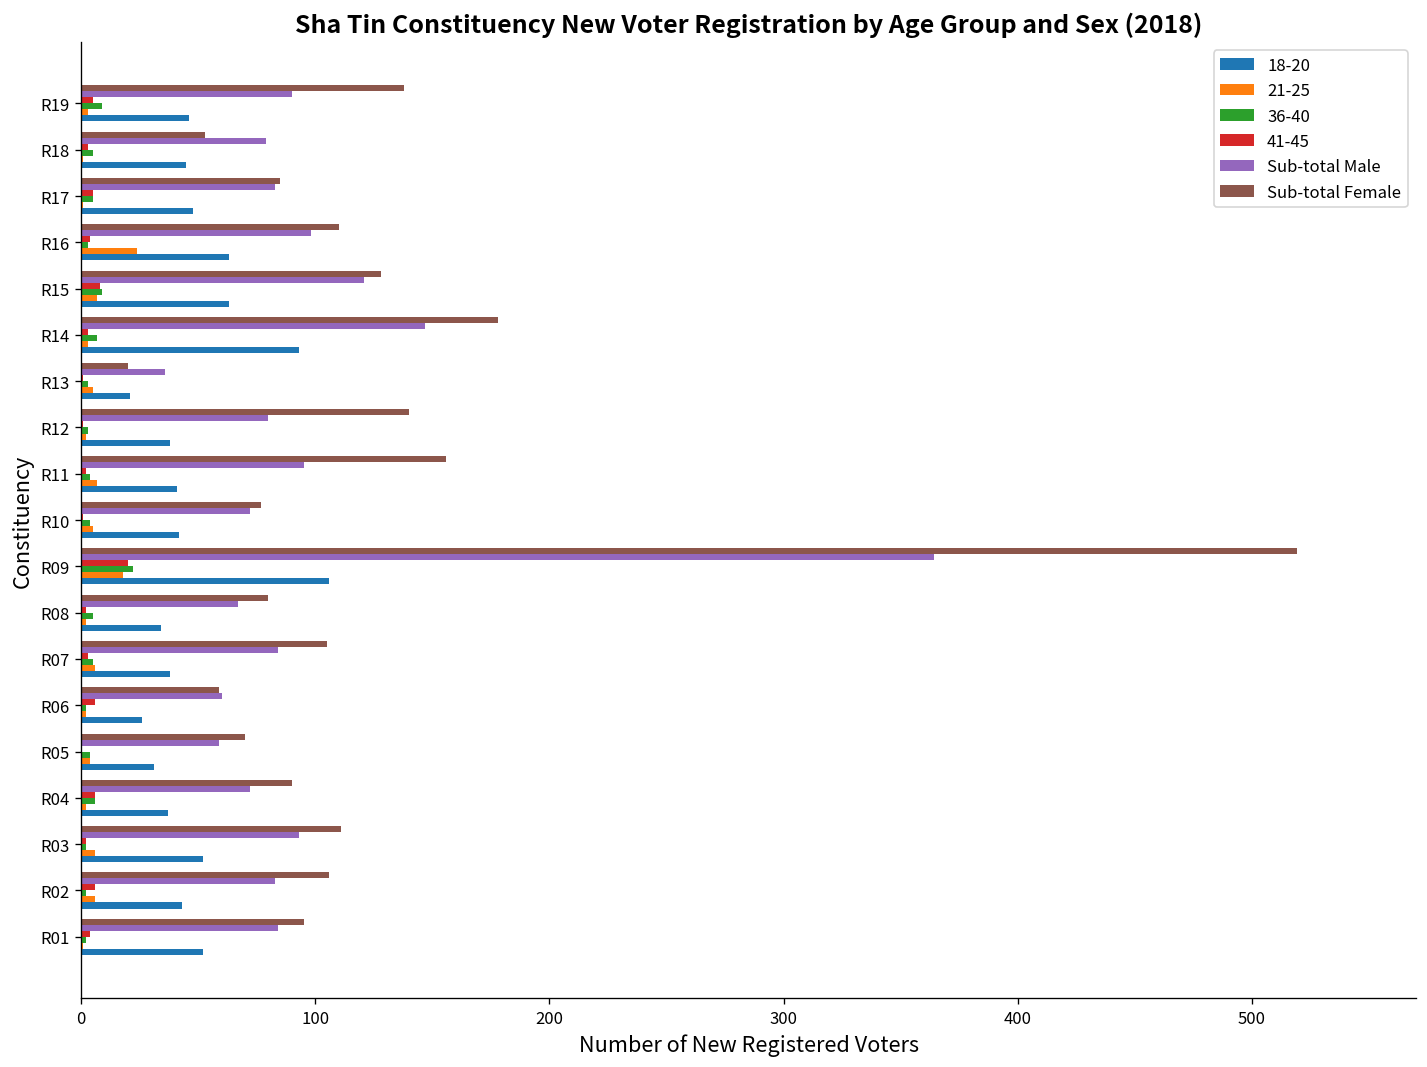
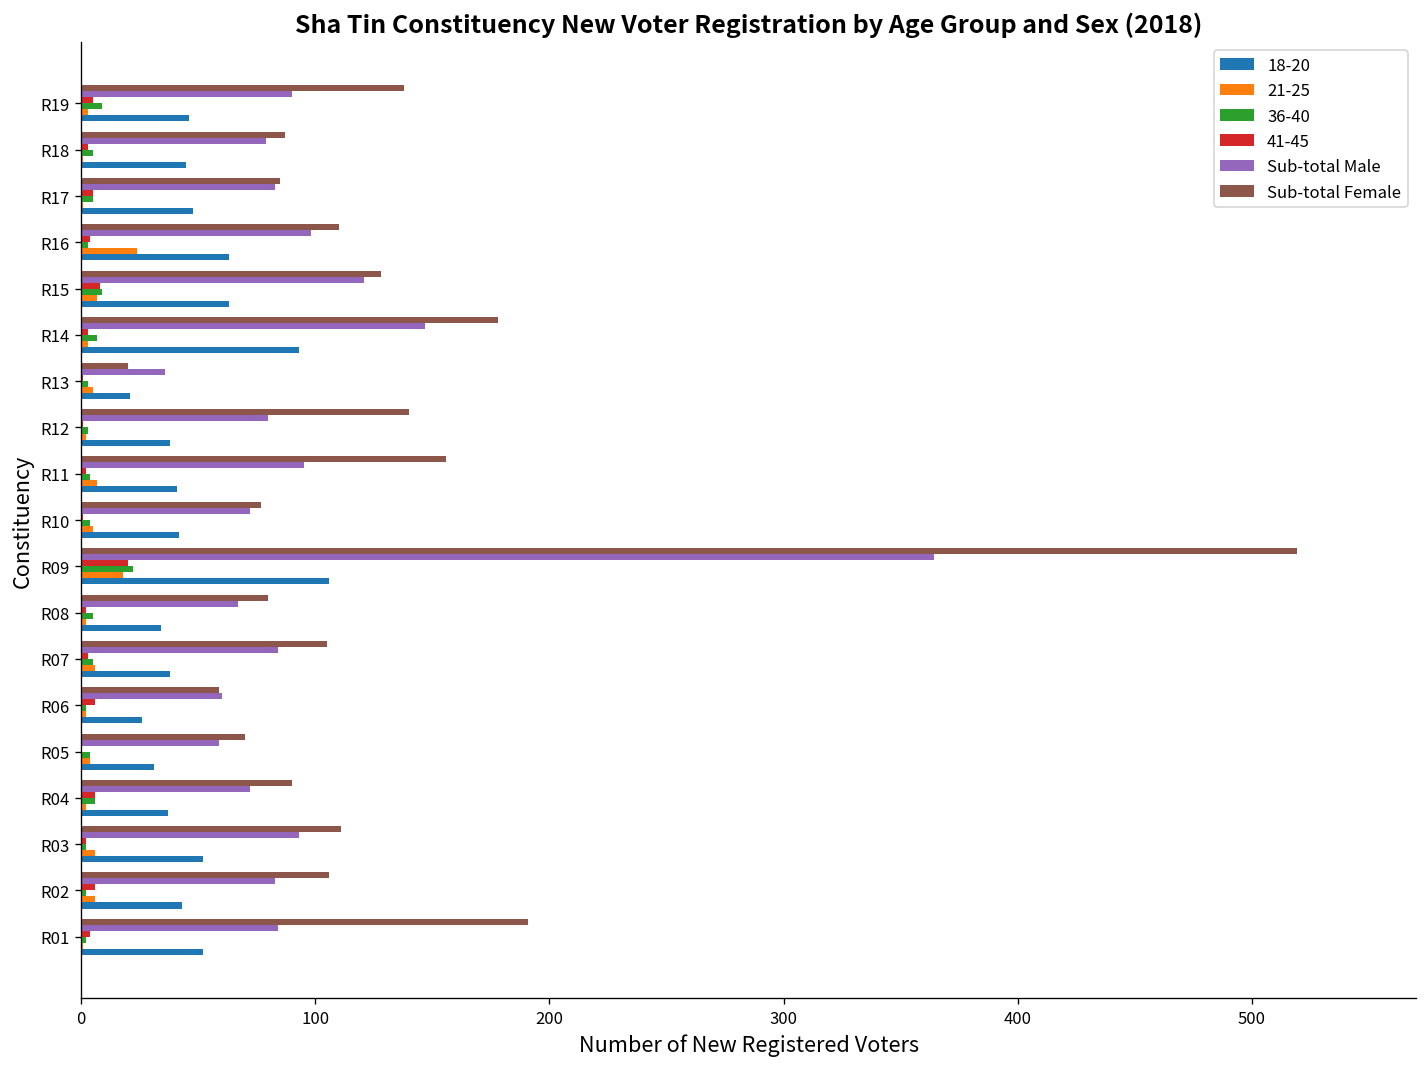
  {
    "18-20": {
      "R19": 46,
      "R18": 45,
      "R17": 48,
      "R16": 63,
      "R15": 63,
      "R14": 93,
      "R13": 21,
      "R12": 38,
      "R11": 41,
      "R10": 42,
      "R09": 106,
      "R08": 34,
      "R07": 38,
      "R06": 26,
      "R05": 31,
      "R04": 37,
      "R03": 52,
      "R02": 43,
      "R01": 52
    },
    "21-25": {
      "R19": 3,
      "R16": 24,
      "R15": 7,
      "R14": 3,
      "R13": 5,
      "R12": 2,
      "R11": 7,
      "R10": 5,
      "R09": 18,
      "R08": 2,
      "R07": 6,
      "R06": 2,
      "R05": 4,
      "R04": 2,
      "R03": 6,
      "R02": 6
    },
    "36-40": {
      "R19": 9,
      "R18": 5,
      "R17": 5,
      "R16": 3,
      "R15": 9,
      "R14": 7,
      "R13": 3,
      "R12": 3,
      "R11": 4,
      "R10": 4,
      "R09": 22,
      "R08": 5,
      "R07": 5,
      "R06": 2,
      "R05": 4,
      "R04": 6,
      "R03": 2,
      "R02": 2,
      "R01": 2
    },
    "41-45": {
      "R19": 5,
      "R18": 3,
      "R17": 5,
      "R16": 4,
      "R15": 8,
      "R14": 3,
      "R11": 2,
      "R09": 20,
      "R08": 2,
      "R07": 3,
      "R06": 6,
      "R05": 0,
      "R04": 6,
      "R03": 2,
      "R02": 6,
      "R01": 4
    },
    "Sub-total Male": {
      "R19": 90,
      "R18": 79,
      "R17": 83,
      "R16": 98,
      "R15": 121,
      "R14": 147,
      "R13": 36,
      "R12": 80,
      "R11": 95,
      "R10": 72,
      "R09": 364,
      "R08": 67,
      "R07": 84,
      "R06": 60,
      "R05": 59,
      "R04": 72,
      "R03": 93,
      "R02": 83,
      "R01": 84
    },
    "Sub-total Female": {
      "R19": 138,
-     "R18": 53,
+     "R18": 87,
      "R17": 85,
      "R16": 110,
      "R15": 128,
      "R14": 178,
      "R13": 20,
      "R12": 140,
      "R11": 156,
      "R10": 77,
      "R09": 519,
      "R08": 80,
      "R07": 105,
      "R06": 59,
      "R05": 70,
      "R04": 90,
      "R03": 111,
      "R02": 106,
-     "R01": 95
+     "R01": 191
    }
  }
